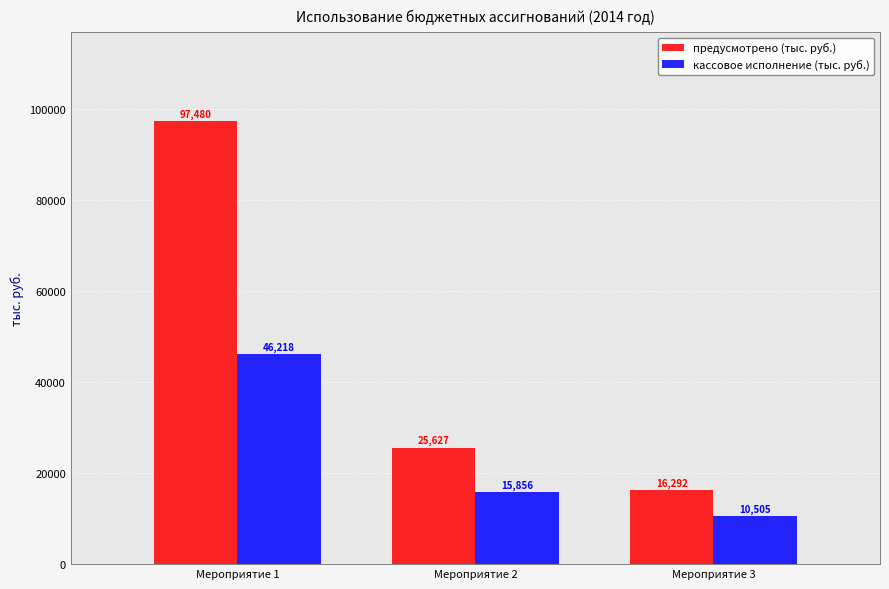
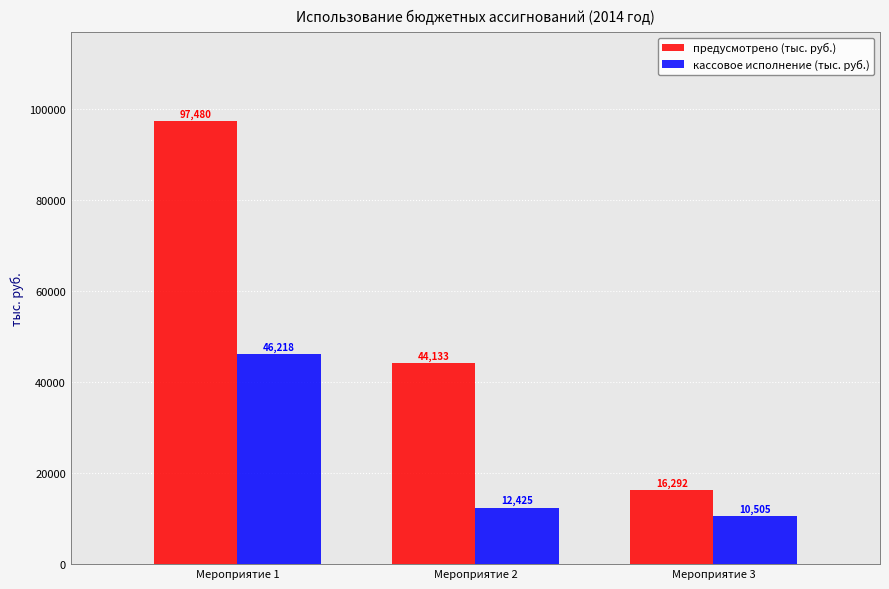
  {
    "предусмотрено (тыс. руб.)": {
      "Мероприятие 1": "97,480",
-     "Мероприятие 2": "25,627",
+     "Мероприятие 2": "44,133",
      "Мероприятие 3": "16,292"
    },
    "кассовое исполнение (тыс. руб.)": {
      "Мероприятие 1": "46,218",
-     "Мероприятие 2": "15,856",
+     "Мероприятие 2": "12,425",
      "Мероприятие 3": "10,505"
    }
  }
